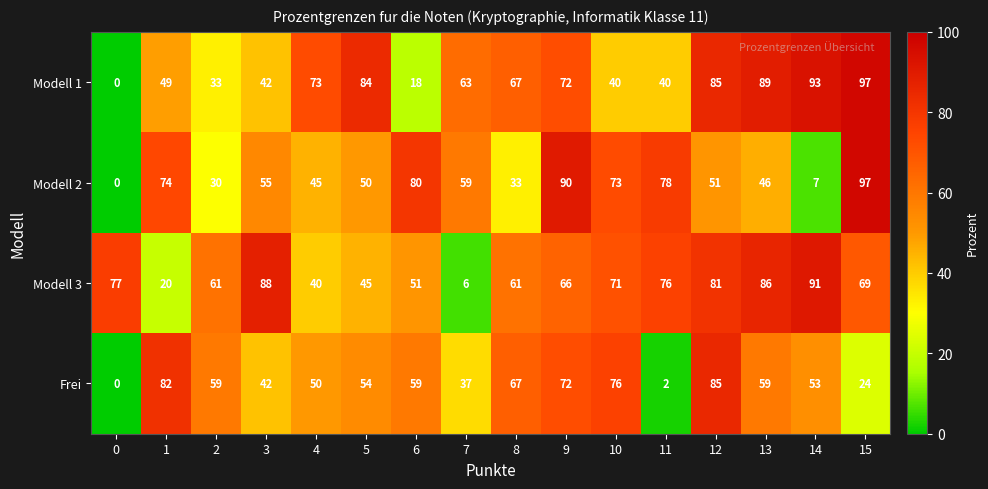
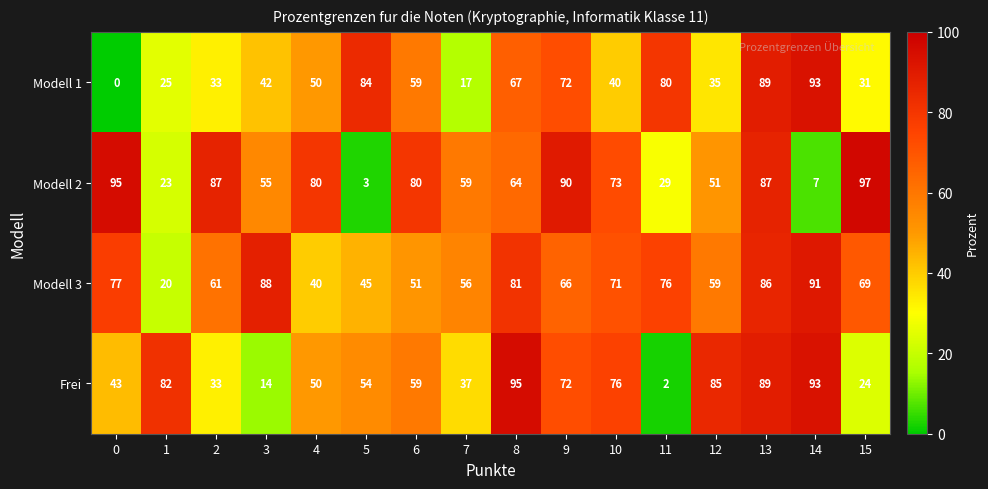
  {
    "Modell 1": {
      "0": 0,
-     "1": 49,
+     "1": 25,
      "2": 33,
      "3": 42,
-     "4": 73,
+     "4": 50,
      "5": 84,
-     "6": 18,
-     "7": 63,
+     "6": 59,
+     "7": 17,
      "8": 67,
      "9": 72,
      "10": 40,
-     "11": 40,
-     "12": 85,
+     "11": 80,
+     "12": 35,
      "13": 89,
-     "15": 97
+     "15": 31
    },
    "Modell 2": {
-     "0": 0,
-     "1": 74,
-     "2": 30,
+     "0": 95,
+     "1": 23,
+     "2": 87,
      "3": 55,
-     "4": 45,
-     "5": 50,
+     "4": 80,
+     "5": 3,
      "6": 80,
      "7": 59,
-     "8": 33,
+     "8": 64,
      "9": 90,
      "10": 73,
-     "11": 78,
+     "11": 29,
      "12": 51,
-     "13": 46,
+     "13": 87,
      "14": 7,
      "15": 97
    },
    "Modell 3": {
      "0": 77,
      "1": 20,
      "2": 61,
      "3": 88,
      "4": 40,
      "5": 45,
      "6": 51,
-     "7": 6,
-     "8": 61,
+     "7": 56,
+     "8": 81,
      "9": 66,
      "10": 71,
      "11": 76,
-     "12": 81,
+     "12": 59,
      "13": 86,
      "14": 91,
      "15": 69
    },
    "Frei": {
-     "0": 0,
+     "0": 43,
      "1": 82,
-     "2": 59,
-     "3": 42,
+     "2": 33,
+     "3": 14,
      "4": 50,
      "5": 54,
      "6": 59,
      "7": 37,
-     "8": 67,
+     "8": 95,
      "9": 72,
      "10": 76,
      "11": 2,
      "12": 85,
-     "13": 59,
-     "14": 53,
+     "13": 89,
+     "14": 93,
      "15": 24
    }
  }
